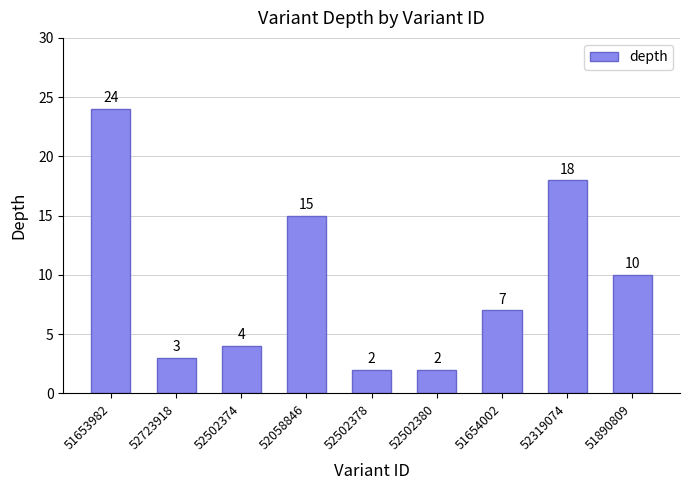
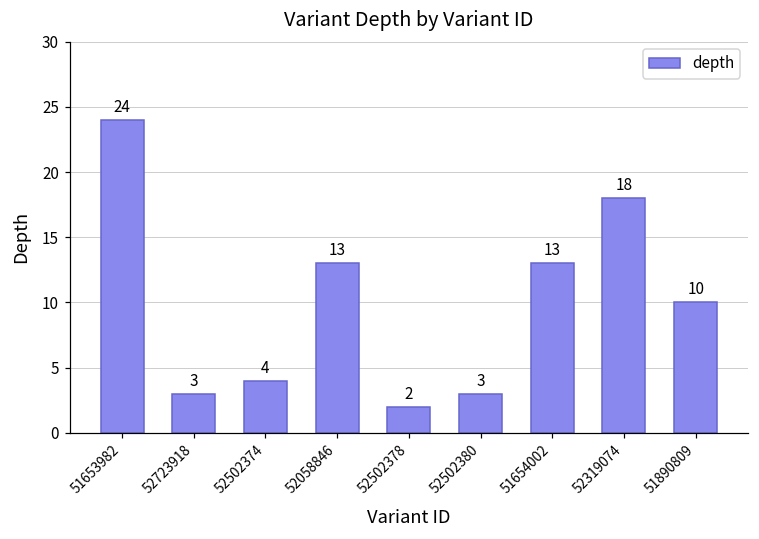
  {
    "51653982": 24,
    "52723918": 3,
    "52502374": 4,
-   "52058846": 15,
+   "52058846": 13,
    "52502378": 2,
-   "52502380": 2,
-   "51654002": 7,
+   "52502380": 3,
+   "51654002": 13,
    "52319074": 18,
    "51890809": 10
  }
